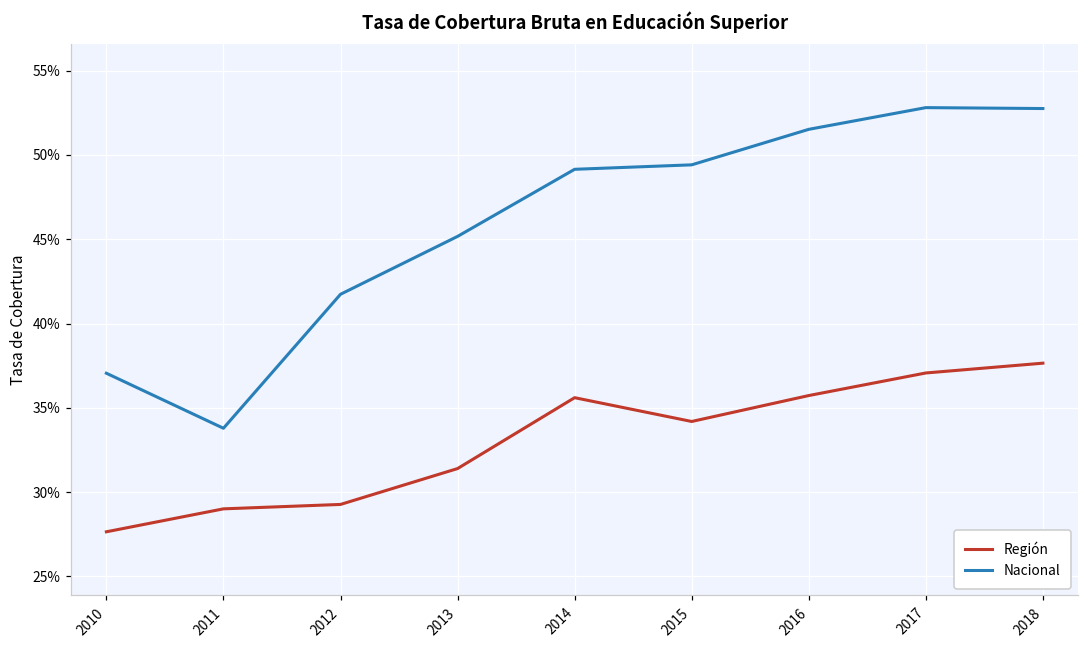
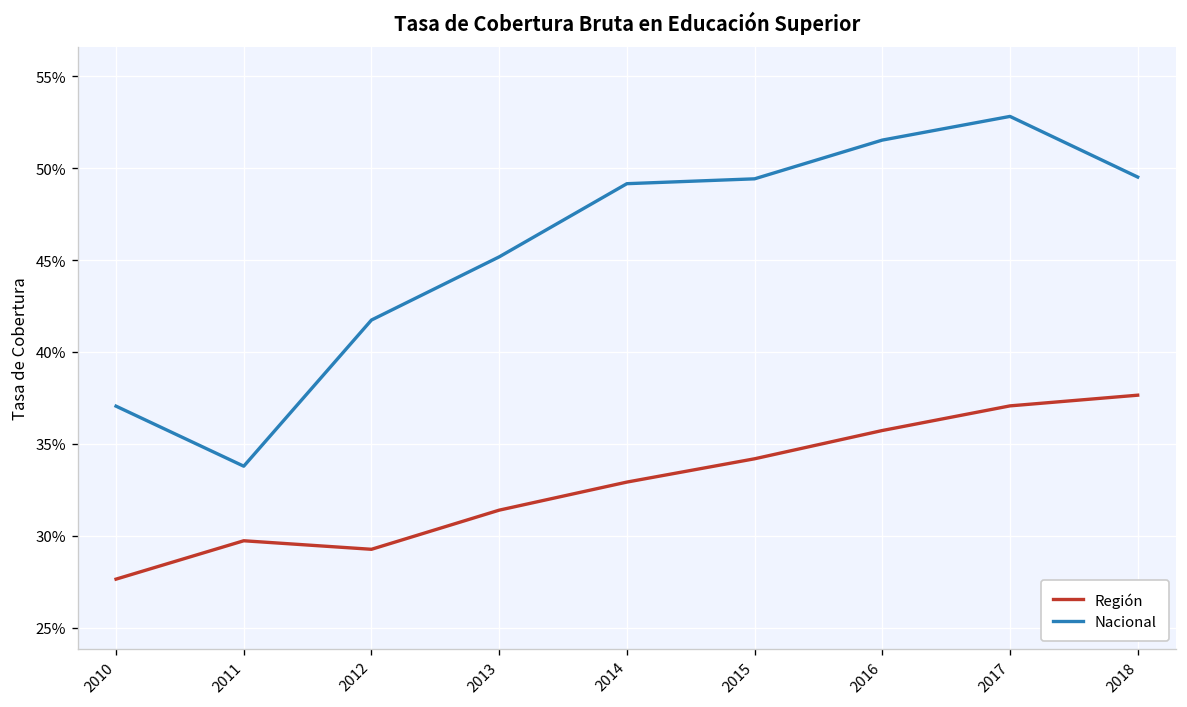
  {
    "Región": {
      "2010": "27.6%",
-     "2011": "29.0%",
+     "2011": "29.7%",
      "2012": "29.3%",
      "2013": "31.4%",
-     "2014": "35.6%",
+     "2014": "32.9%",
      "2015": "34.2%",
      "2016": "35.7%",
      "2017": "37.1%",
      "2018": "37.7%"
    },
    "Nacional": {
      "2010": "37.1%",
      "2011": "33.8%",
      "2012": "41.7%",
      "2013": "45.2%",
      "2014": "49.2%",
      "2015": "49.4%",
      "2016": "51.5%",
      "2017": "52.8%",
-     "2018": "52.8%"
+     "2018": "49.5%"
    }
  }
